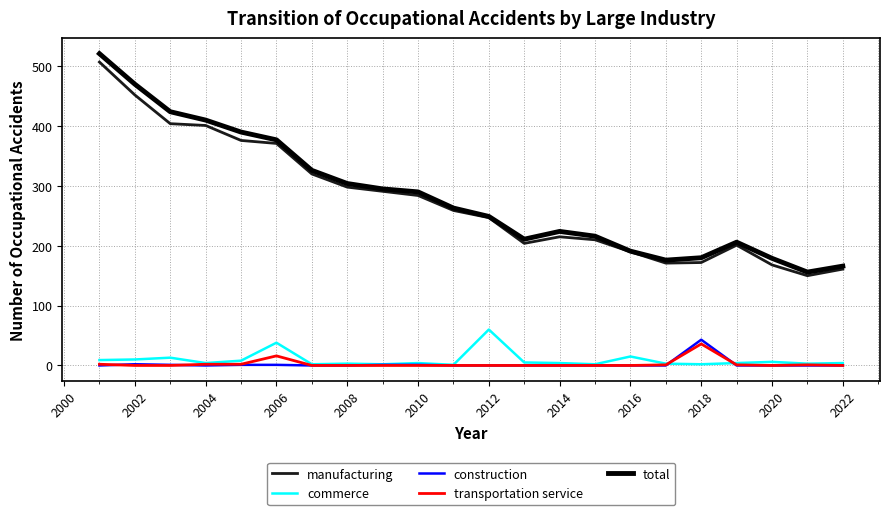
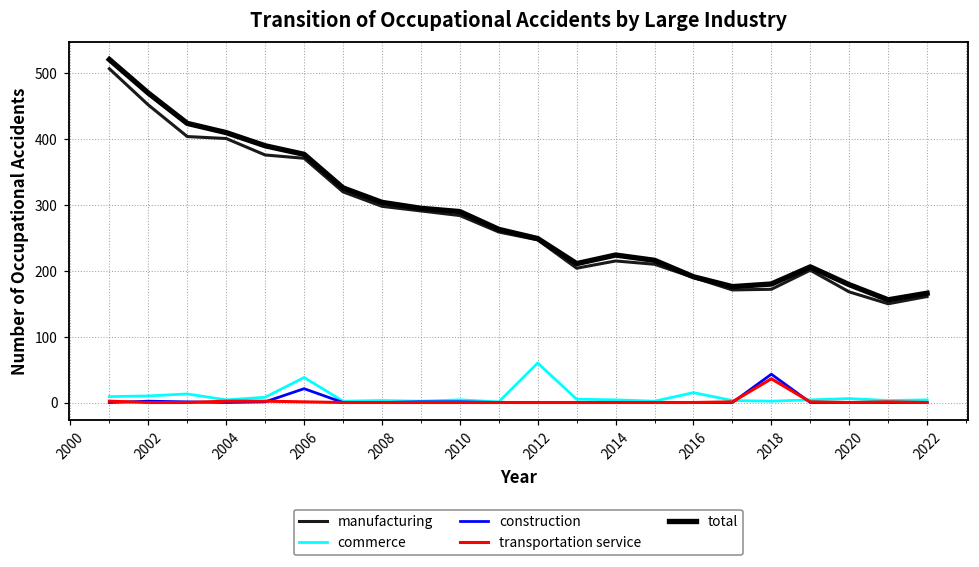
  {
    "commerce": {
      "2002": 10,
      "2006": 40,
      "2012": 60,
      "2016": 20,
      "2018": 0,
      "2020": 10
    },
    "construction": {
-     "2006": 0,
+     "2006": 20,
      "2018": 40
    },
    "transportation service": {
-     "2006": 20,
+     "2006": 0,
      "2018": 40
    }
  }
